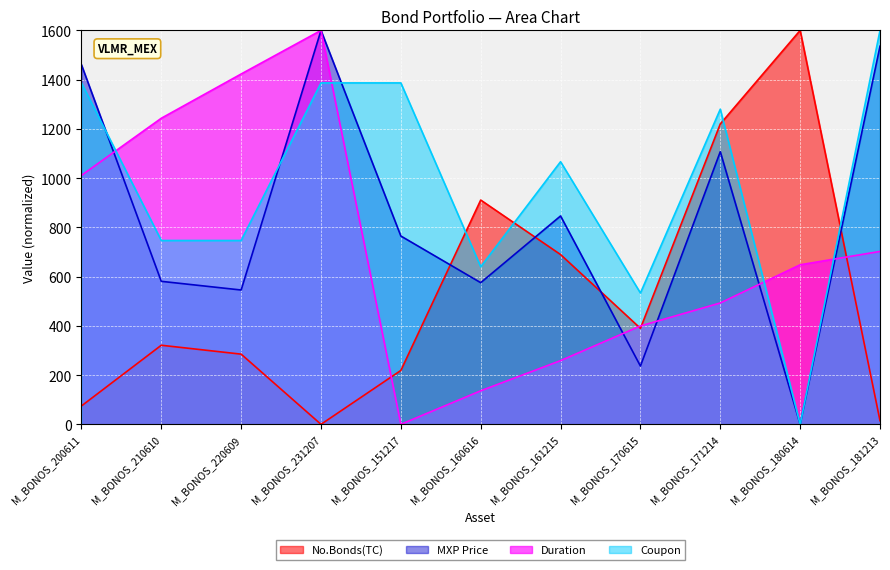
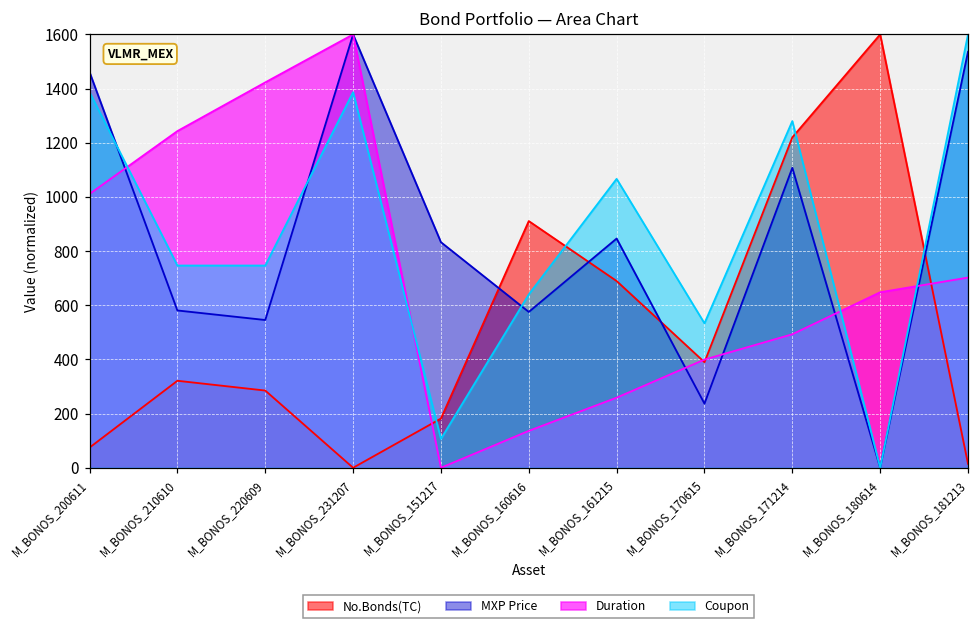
  {
    "No.Bonds(TC)": {
      "M_BONOS_200611": 70,
      "M_BONOS_210610": 320,
      "M_BONOS_220609": 290,
      "M_BONOS_231207": 0,
-     "M_BONOS_151217": 220,
+     "M_BONOS_151217": 180,
      "M_BONOS_160616": 910,
      "M_BONOS_161215": 690,
      "M_BONOS_171214": 1220,
      "M_BONOS_180614": 1600,
      "M_BONOS_181213": 10
    },
    "MXP Price": {
      "M_BONOS_200611": 1460,
      "M_BONOS_210610": 580,
      "M_BONOS_220609": 550,
-     "M_BONOS_151217": 760,
+     "M_BONOS_151217": 830,
      "M_BONOS_160616": 580,
      "M_BONOS_161215": 850,
      "M_BONOS_170615": 240,
      "M_BONOS_171214": 1110,
      "M_BONOS_181213": 1540
    },
    "Duration": {
      "M_BONOS_200611": 1010,
      "M_BONOS_210610": 1240,
      "M_BONOS_220609": 1420,
      "M_BONOS_151217": 0,
      "M_BONOS_160616": 140,
      "M_BONOS_161215": 260,
      "M_BONOS_171214": 490,
      "M_BONOS_180614": 650,
      "M_BONOS_181213": 700
    },
    "Coupon": {
      "M_BONOS_200611": 1390,
      "M_BONOS_210610": 750,
      "M_BONOS_220609": 750,
      "M_BONOS_231207": 1390,
-     "M_BONOS_151217": 1390,
+     "M_BONOS_151217": 110,
      "M_BONOS_160616": 640,
      "M_BONOS_161215": 1070,
      "M_BONOS_170615": 530,
      "M_BONOS_171214": 1280,
      "M_BONOS_181213": 1600
    }
  }
